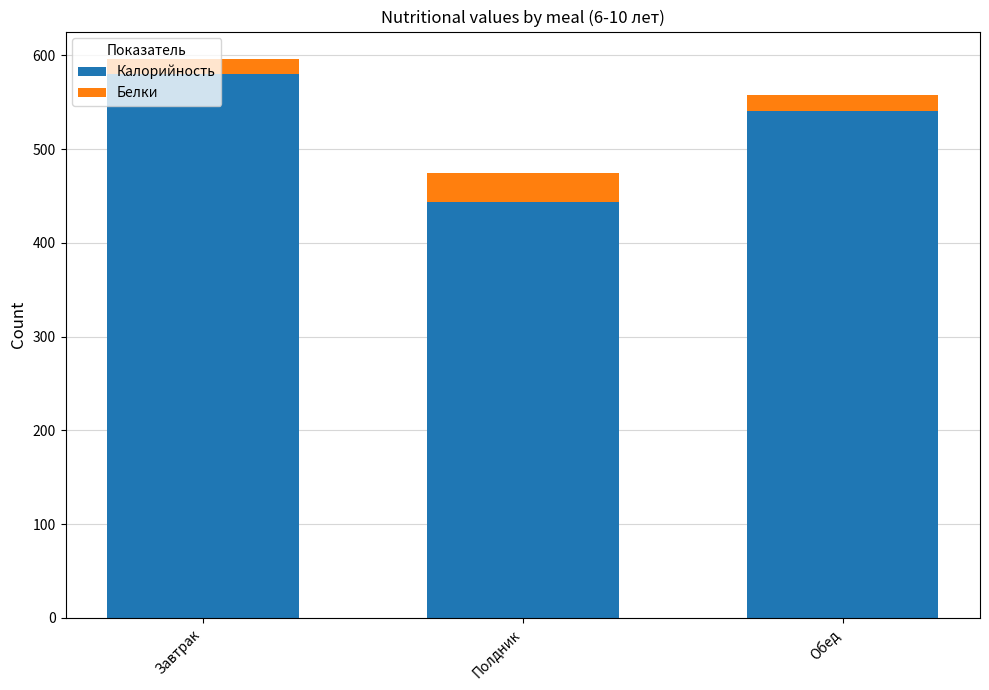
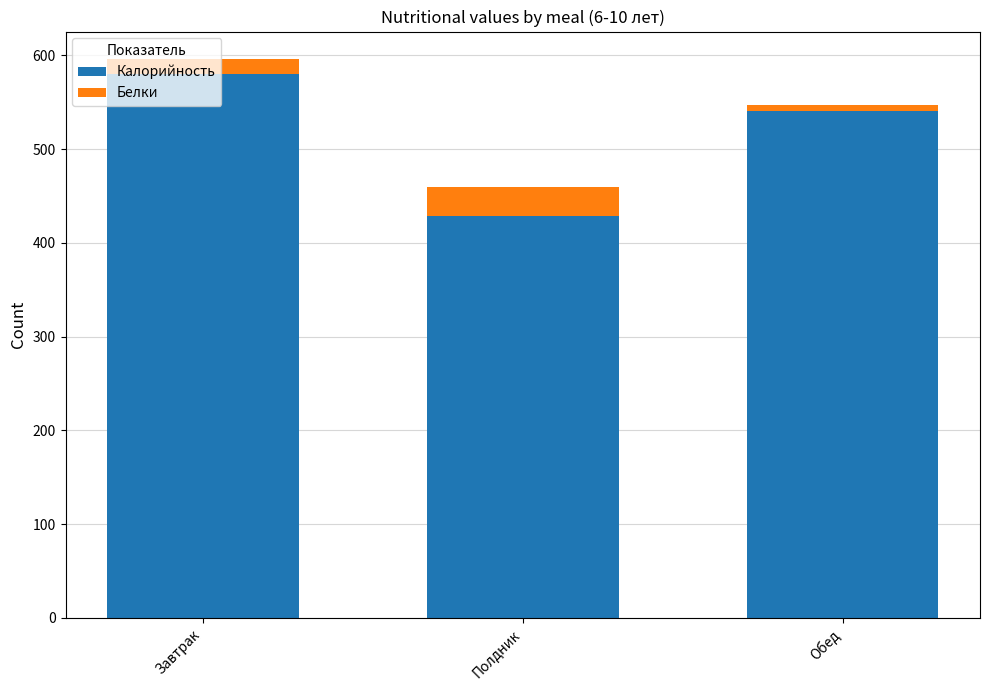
  {
    "Калорийность": {
-     "Полдник": 440,
+     "Полдник": 430,
      "Обед": 540
    },
    "Белки": {
      "Полдник": 30,
-     "Обед": 20
+     "Обед": 10
    }
  }
